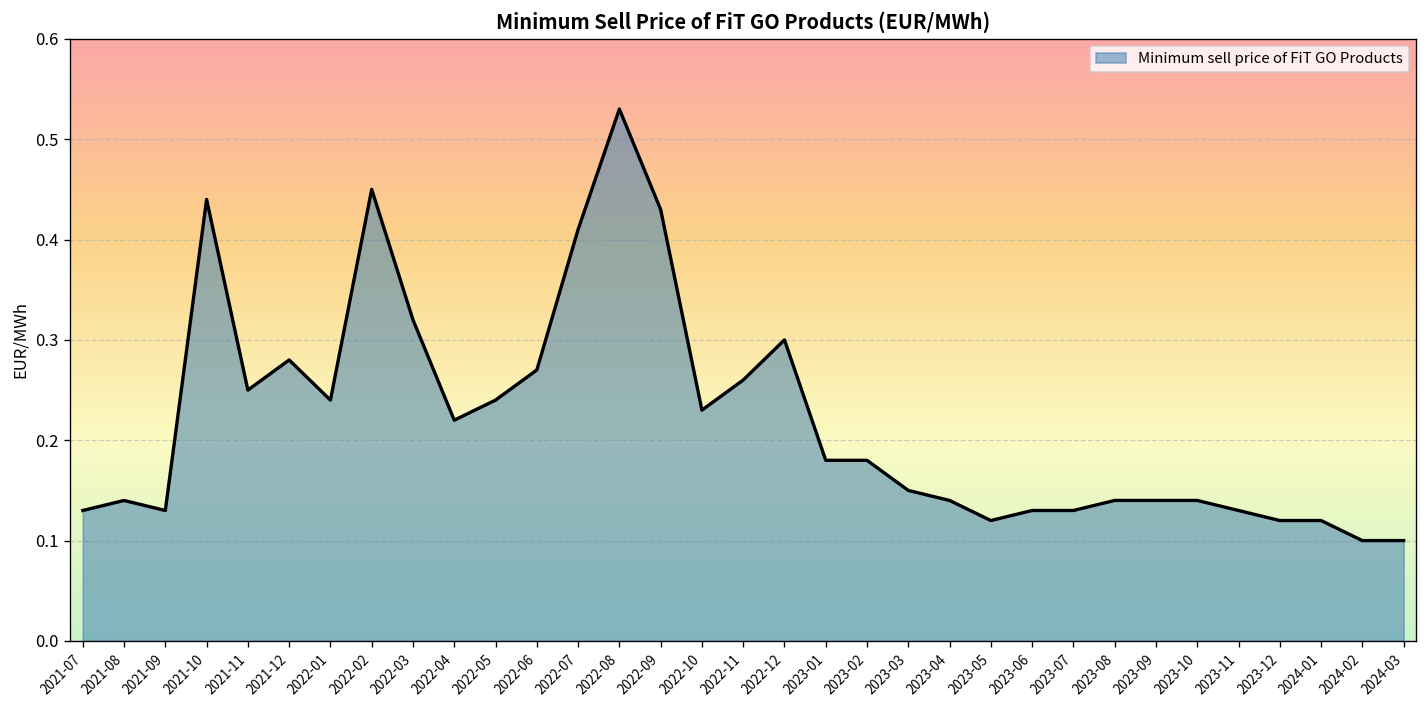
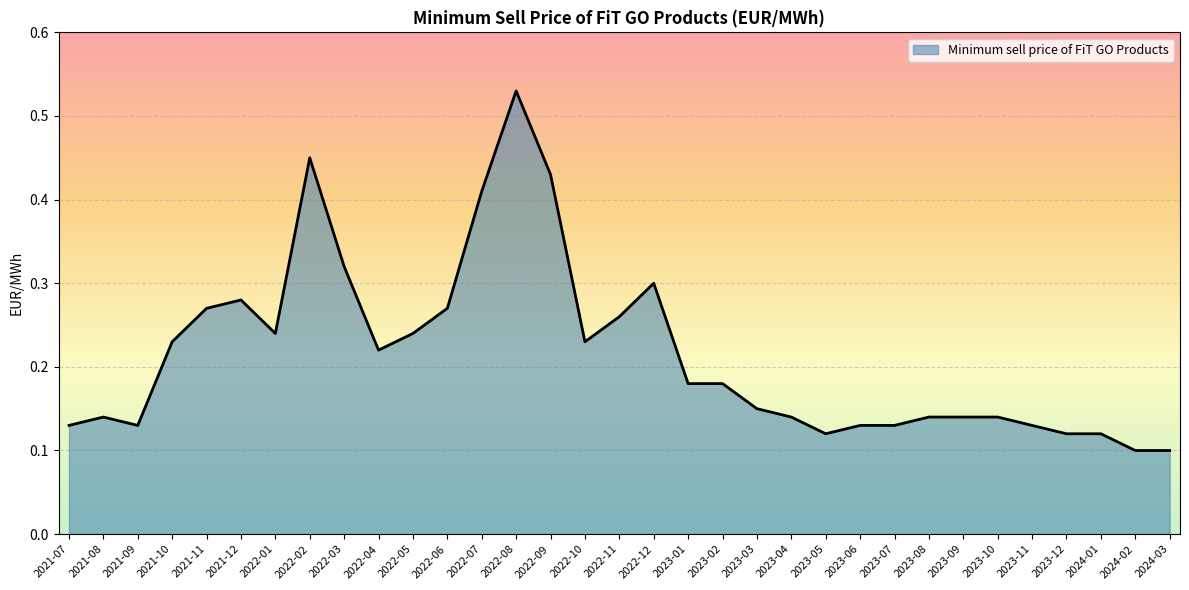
  {
    "2021-07": 0.13,
    "2021-08": 0.14,
    "2021-09": 0.13,
-   "2021-10": 0.44,
-   "2021-11": 0.25,
+   "2021-10": 0.23,
+   "2021-11": 0.27,
    "2021-12": 0.28,
    "2022-01": 0.24,
    "2022-02": 0.45,
    "2022-03": 0.32,
    "2022-04": 0.22,
    "2022-05": 0.24,
    "2022-06": 0.27,
    "2022-07": 0.41,
    "2022-08": 0.53,
    "2022-09": 0.43,
    "2022-10": 0.23,
    "2022-11": 0.26,
    "2022-12": 0.30,
    "2023-01": 0.18,
    "2023-02": 0.18,
    "2023-03": 0.15,
    "2023-04": 0.14,
    "2023-05": 0.12,
    "2023-06": 0.13,
    "2023-07": 0.13,
    "2023-08": 0.14,
    "2023-09": 0.14,
    "2023-10": 0.14,
    "2023-11": 0.13,
    "2023-12": 0.12,
    "2024-01": 0.12,
    "2024-02": 0.10,
    "2024-03": 0.10
  }
